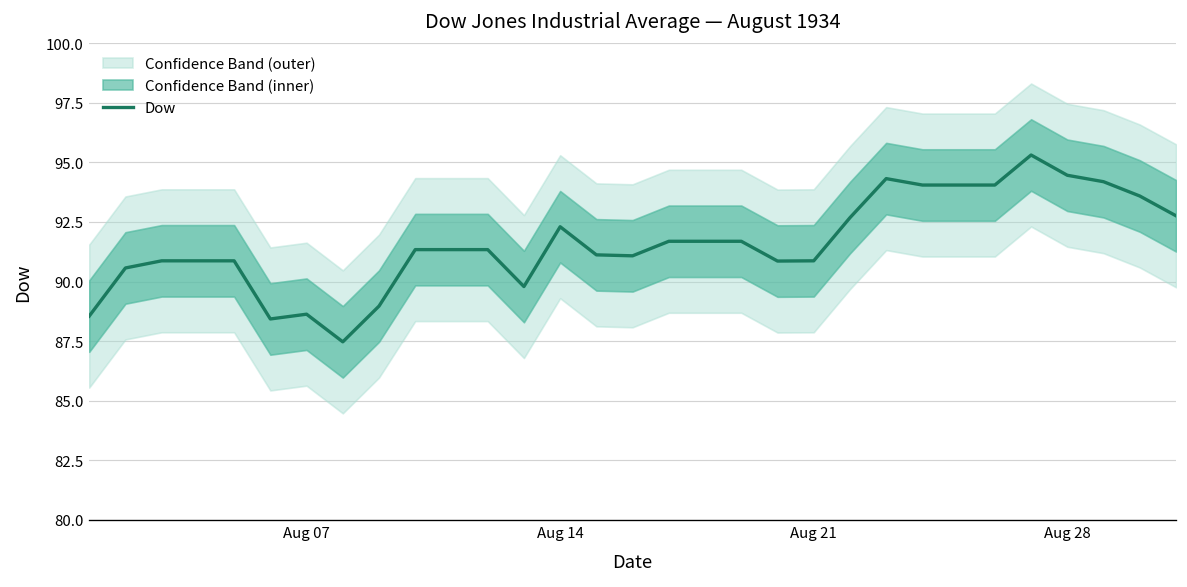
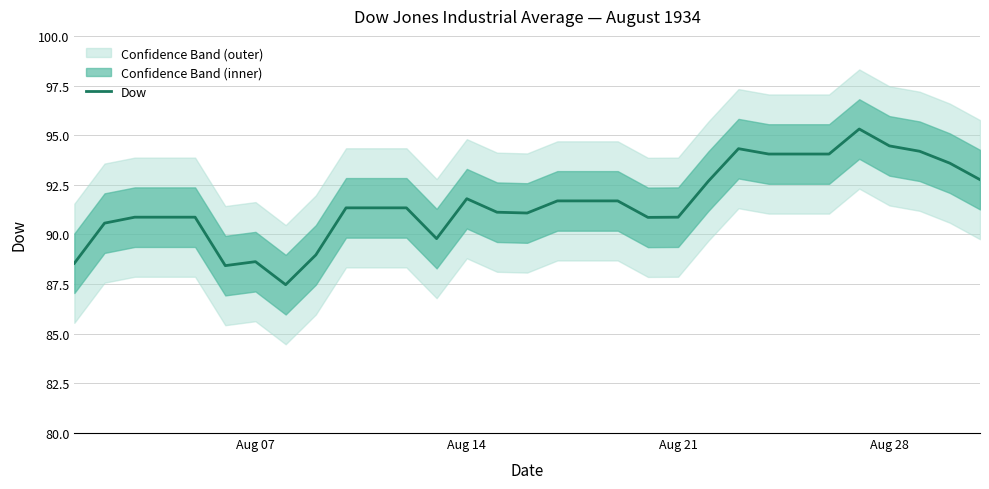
  {
    "Dow": {
      "Aug 07": 88.6,
-     "Aug 14": 92.3,
+     "Aug 14": 91.8,
      "Aug 21": 90.9,
      "Aug 28": 94.5
    }
  }
